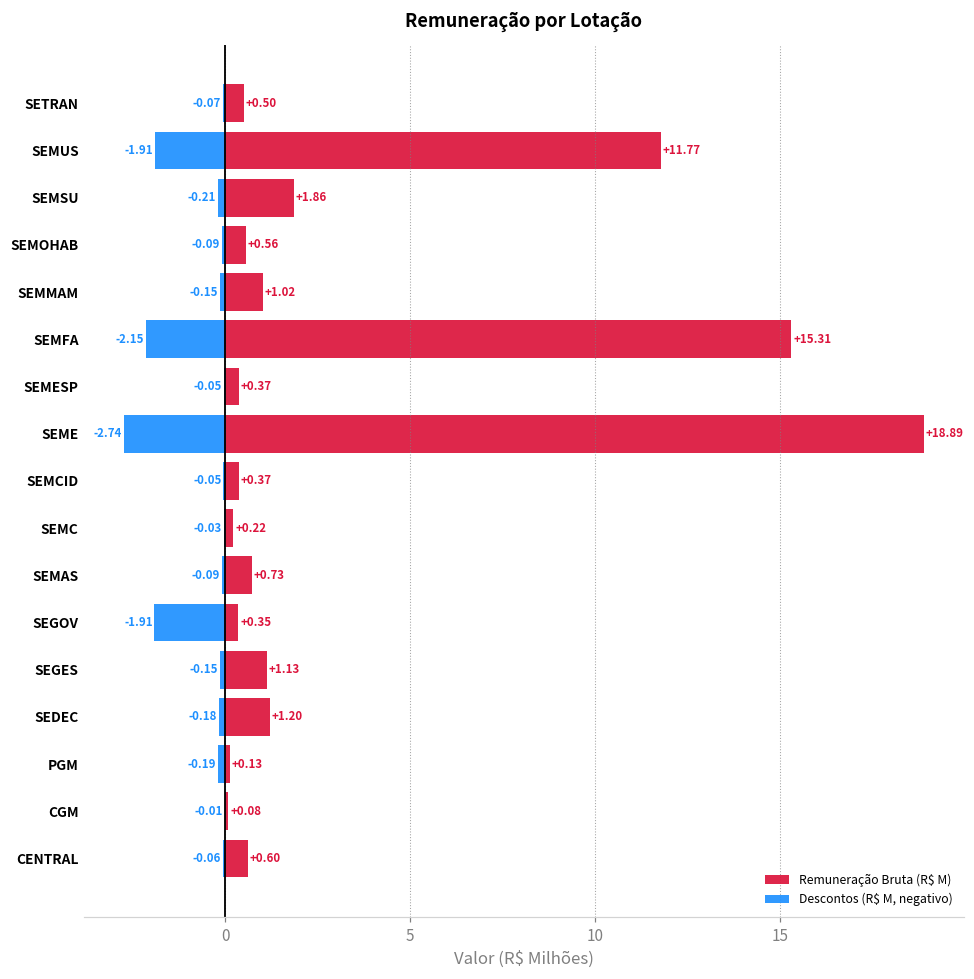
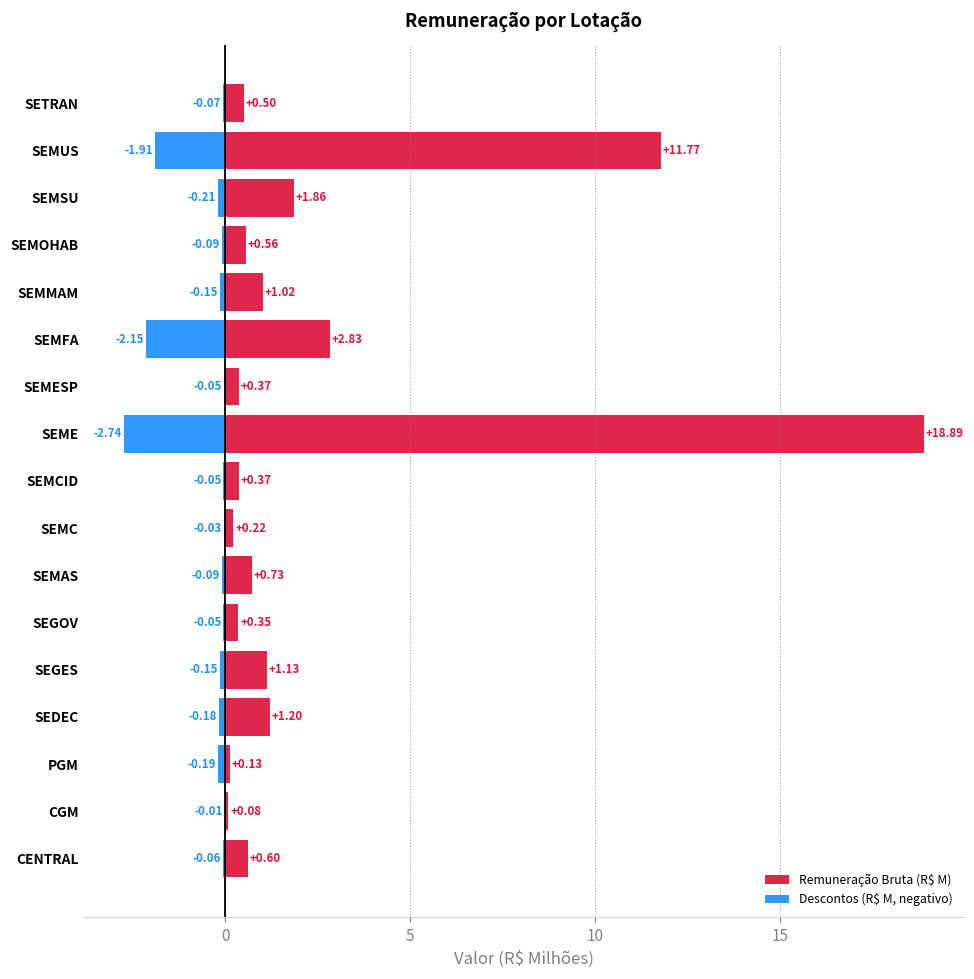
  {
    "Remuneração Bruta (R$ M)": {
      "SETRAN": "+0.50",
      "SEMUS": "+11.77",
      "SEMSU": "+1.86",
      "SEMOHAB": "+0.56",
      "SEMMAM": "+1.02",
-     "SEMFA": "+15.31",
+     "SEMFA": "+2.83",
      "SEMESP": "+0.37",
      "SEME": "+18.89",
      "SEMCID": "+0.37",
      "SEMC": "+0.22",
      "SEMAS": "+0.73",
      "SEGOV": "+0.35",
      "SEGES": "+1.13",
      "SEDEC": "+1.20",
      "PGM": "+0.13",
      "CGM": "+0.08",
      "CENTRAL": "+0.60"
    },
    "Descontos (R$ M, negativo)": {
      "SETRAN": "-0.07",
      "SEMUS": "-1.91",
      "SEMSU": "-0.21",
      "SEMOHAB": "-0.09",
      "SEMMAM": "-0.15",
      "SEMFA": "-2.15",
      "SEMESP": "-0.05",
      "SEME": "-2.74",
      "SEMCID": "-0.05",
      "SEMC": "-0.03",
      "SEMAS": "-0.09",
-     "SEGOV": "-1.91",
+     "SEGOV": "-0.05",
      "SEGES": "-0.15",
      "SEDEC": "-0.18",
      "PGM": "-0.19",
      "CGM": "-0.01",
      "CENTRAL": "-0.06"
    }
  }
